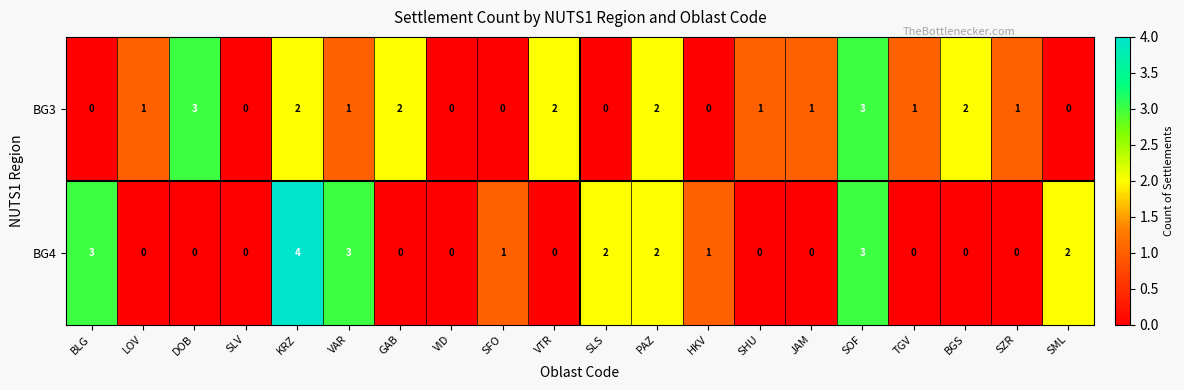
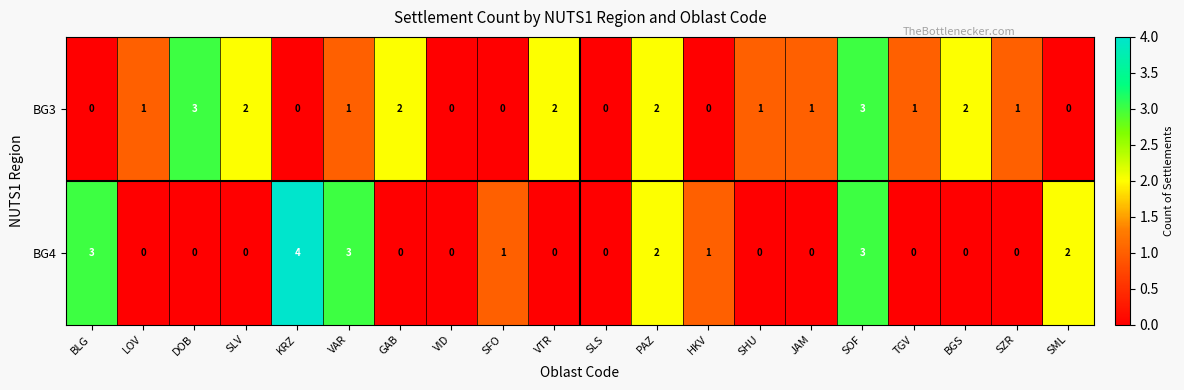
  {
    "BG3": {
      "BLG": 0,
      "LOV": 1,
      "DOB": 3,
-     "SLV": 0,
-     "KRZ": 2,
+     "SLV": 2,
+     "KRZ": 0,
      "VAR": 1,
      "GAB": 2,
      "VID": 0,
      "SFO": 0,
      "VTR": 2,
      "SLS": 0,
      "PAZ": 2,
      "HKV": 0,
      "SHU": 1,
      "JAM": 1,
      "SOF": 3,
      "TGV": 1,
      "BGS": 2,
      "SZR": 1,
      "SML": 0
    },
    "BG4": {
      "BLG": 3,
      "LOV": 0,
      "DOB": 0,
      "SLV": 0,
      "KRZ": 4,
      "VAR": 3,
      "GAB": 0,
      "VID": 0,
      "SFO": 1,
      "VTR": 0,
-     "SLS": 2,
+     "SLS": 0,
      "PAZ": 2,
      "HKV": 1,
      "SHU": 0,
      "JAM": 0,
      "SOF": 3,
      "TGV": 0,
      "BGS": 0,
      "SZR": 0,
      "SML": 2
    }
  }
